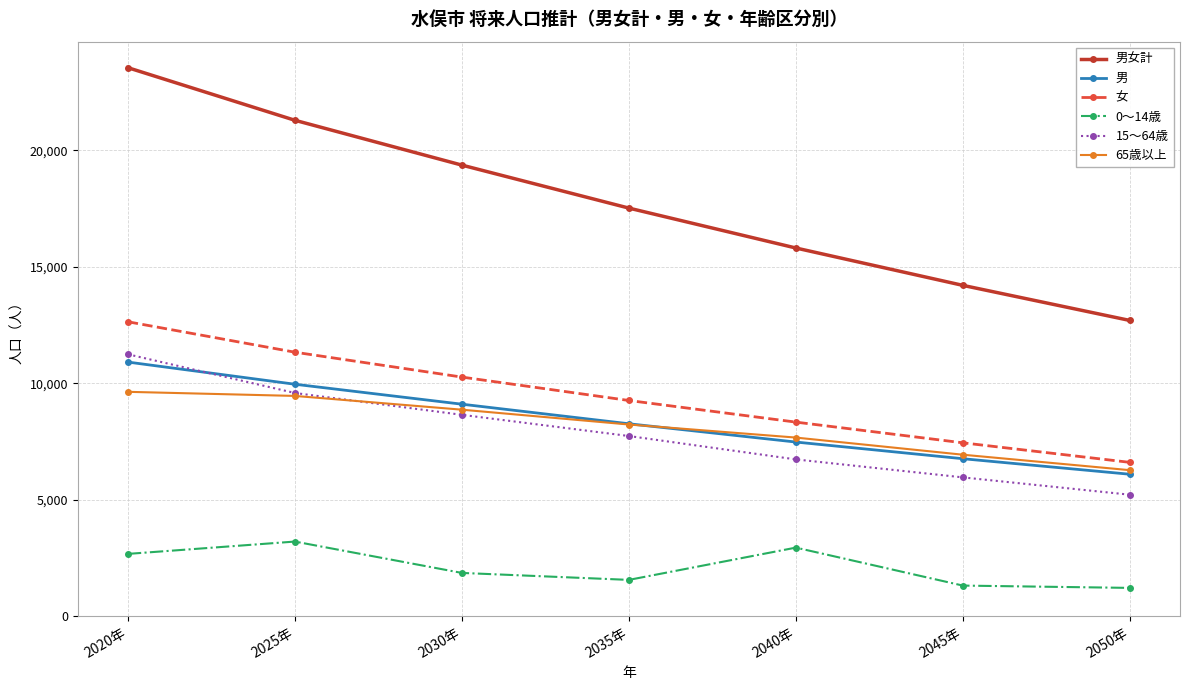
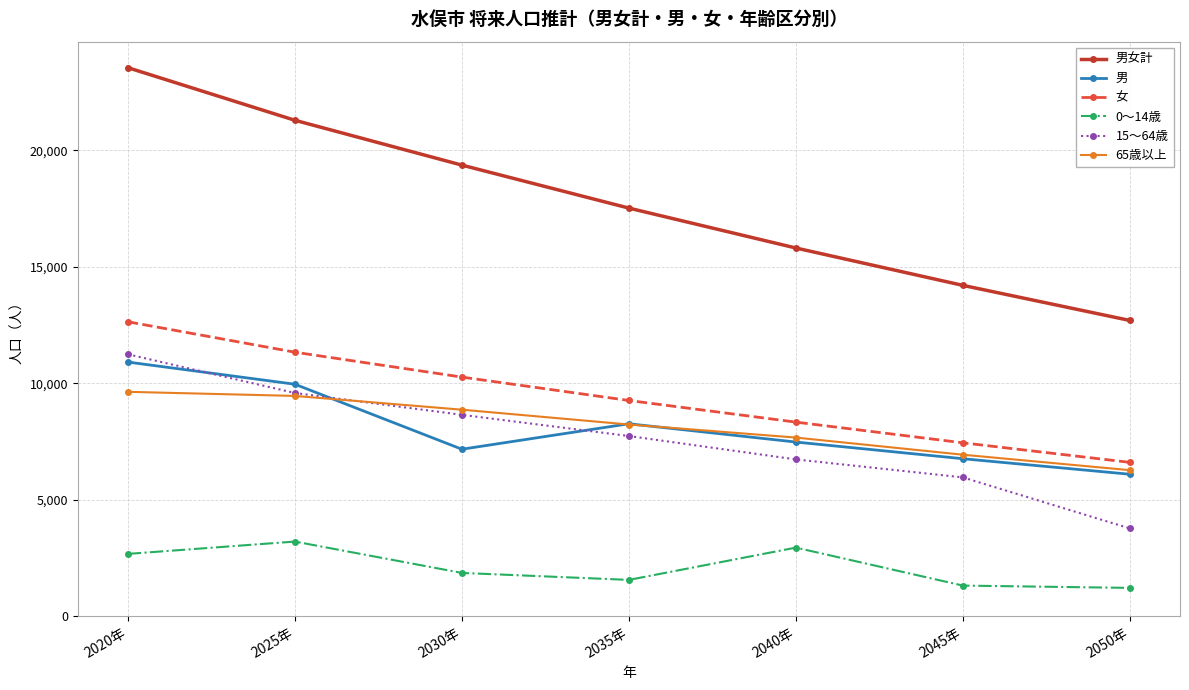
  {
    "男": {
      "2020年": "10,900",
      "2025年": "10,000",
-     "2030年": "9,100",
+     "2030年": "7,200",
      "2040年": "7,500",
      "2045年": "6,800",
      "2050年": "6,100"
    },
    "0～14歳": {
      "2020年": "2,700",
      "2025年": "3,200",
      "2030年": "1,900",
      "2035年": "1,600",
      "2040年": "2,900",
      "2045年": "1,300",
      "2050年": "1,200"
    },
    "15～64歳": {
      "2020年": "11,200",
      "2025年": "9,600",
      "2030年": "8,600",
      "2035年": "7,700",
      "2040年": "6,700",
      "2045年": "6,000",
-     "2050年": "5,200"
+     "2050年": "3,800"
    }
  }
